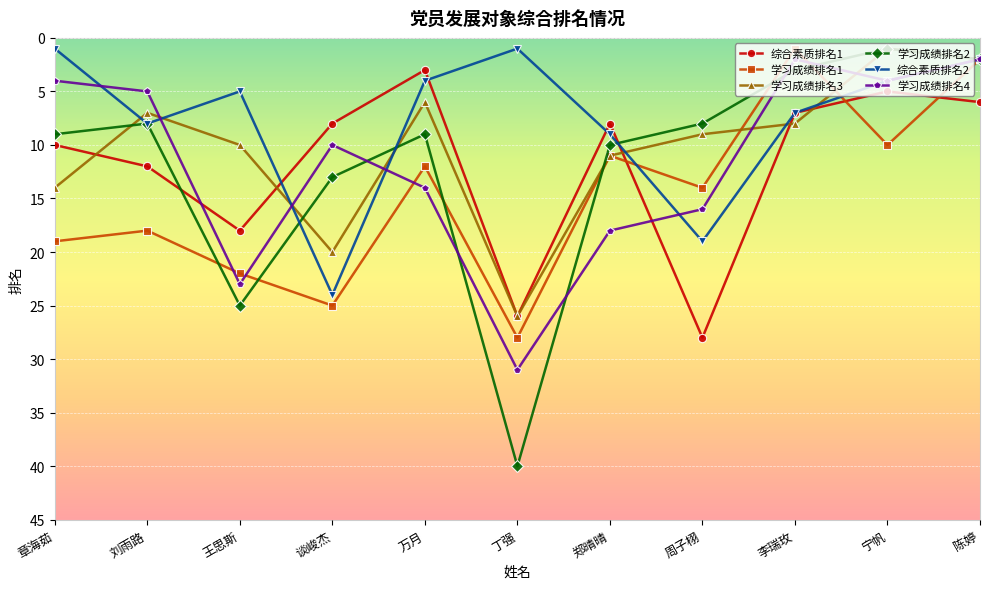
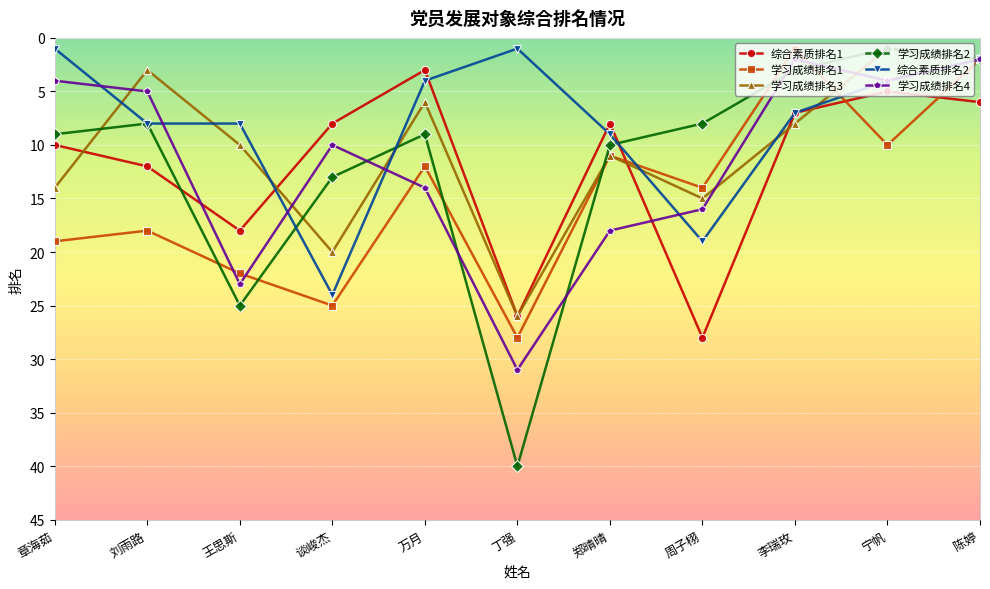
  {
    "综合素质排名1": {
      "章海茹": 10,
      "刘雨路": 12,
      "王思斯": 18,
      "谈峻杰": 8,
      "万月": 3,
      "郑晴晴": 8,
      "周子栩": 28,
      "陈婷": 6
    },
    "学习成绩排名1": {
      "章海茹": 19,
      "刘雨路": 18,
      "王思斯": 22,
      "谈峻杰": 25,
      "万月": 12,
      "丁强": 28,
      "周子栩": 14,
      "宁帆": 10
    },
    "学习成绩排名3": {
      "章海茹": 14,
-     "刘雨路": 7,
+     "刘雨路": 3,
      "王思斯": 10,
      "谈峻杰": 20,
      "万月": 6,
-     "周子栩": 9,
+     "周子栩": 15,
      "李瑞玫": 8
    },
    "学习成绩排名2": {
      "章海茹": 9,
      "王思斯": 25,
      "谈峻杰": 13,
      "万月": 9,
      "丁强": 40,
      "郑晴晴": 10,
      "周子栩": 8
    },
    "综合素质排名2": {
      "章海茹": 1,
-     "王思斯": 5,
+     "王思斯": 8,
      "谈峻杰": 24,
      "万月": 4,
      "丁强": 1,
      "郑晴晴": 9,
      "周子栩": 19
    },
    "学习成绩排名4": {
      "章海茹": 4,
      "刘雨路": 5,
      "王思斯": 23,
      "谈峻杰": 10,
      "万月": 14,
      "丁强": 31,
      "郑晴晴": 18,
      "周子栩": 16
    }
  }
